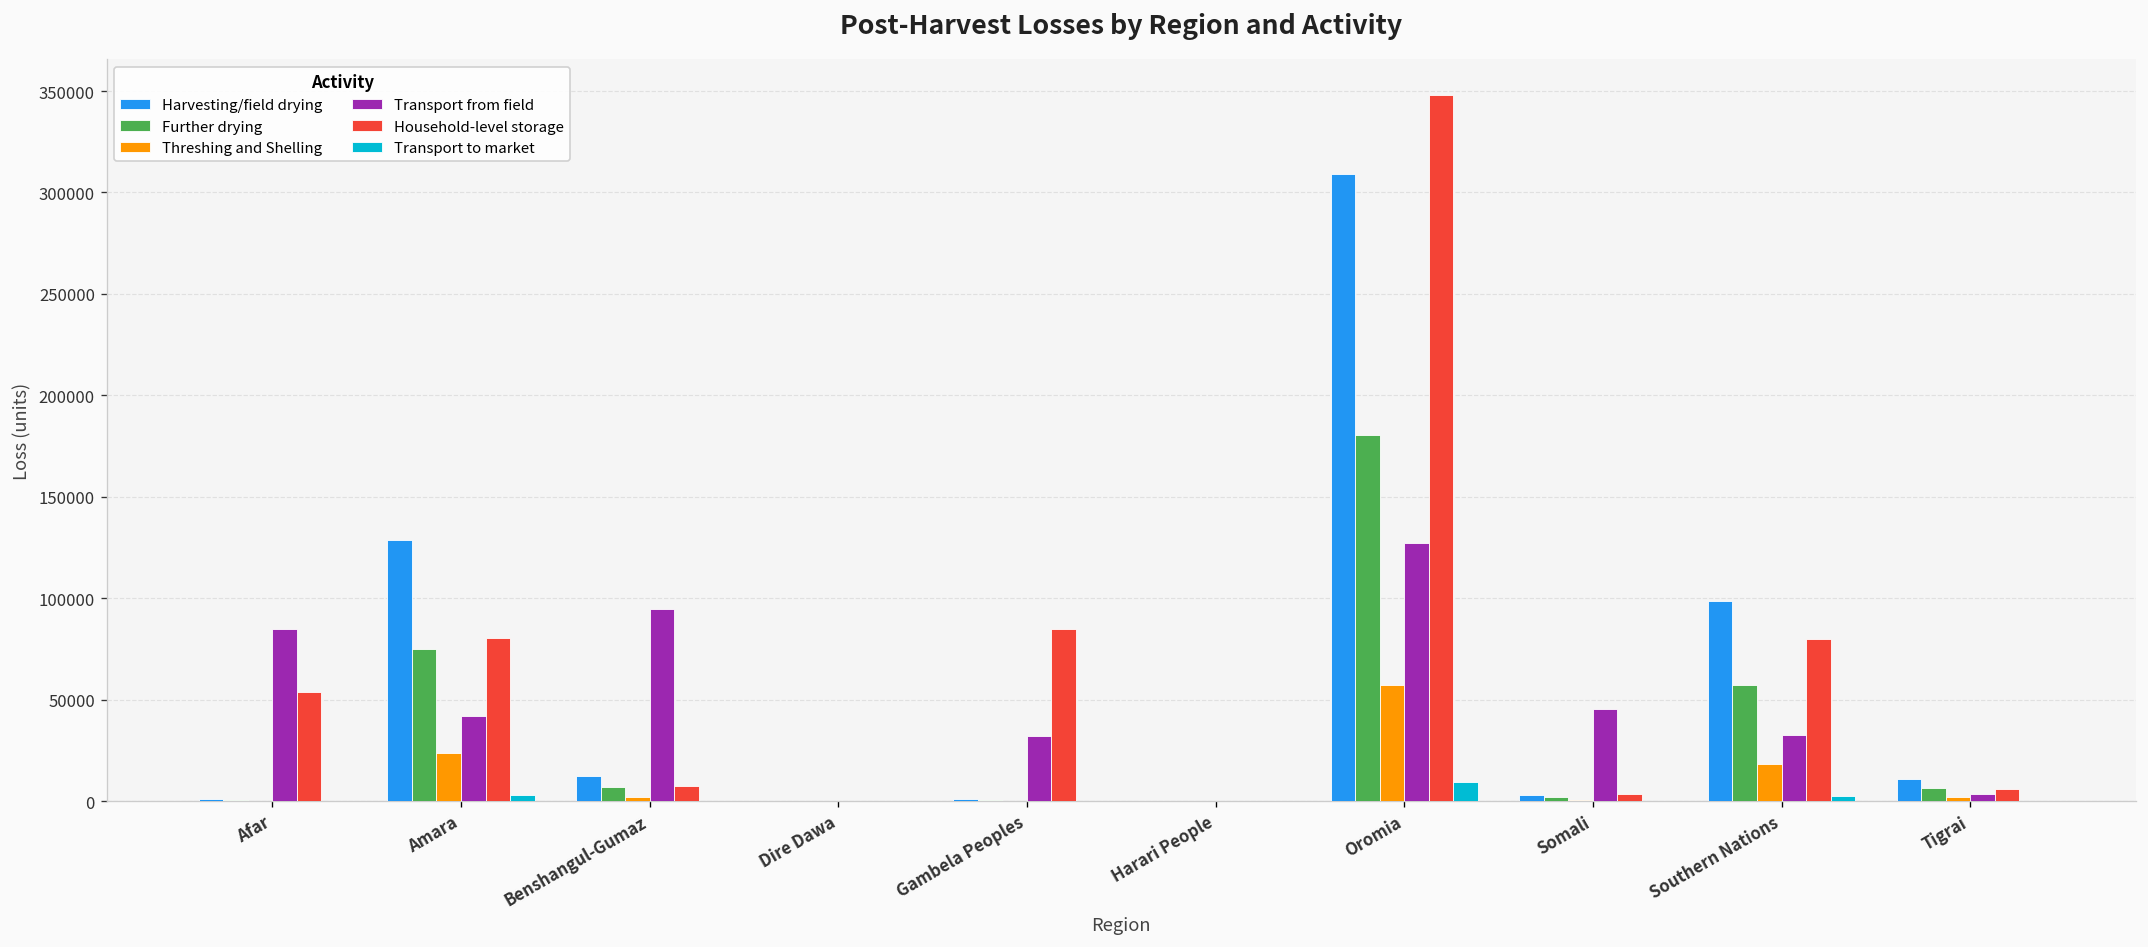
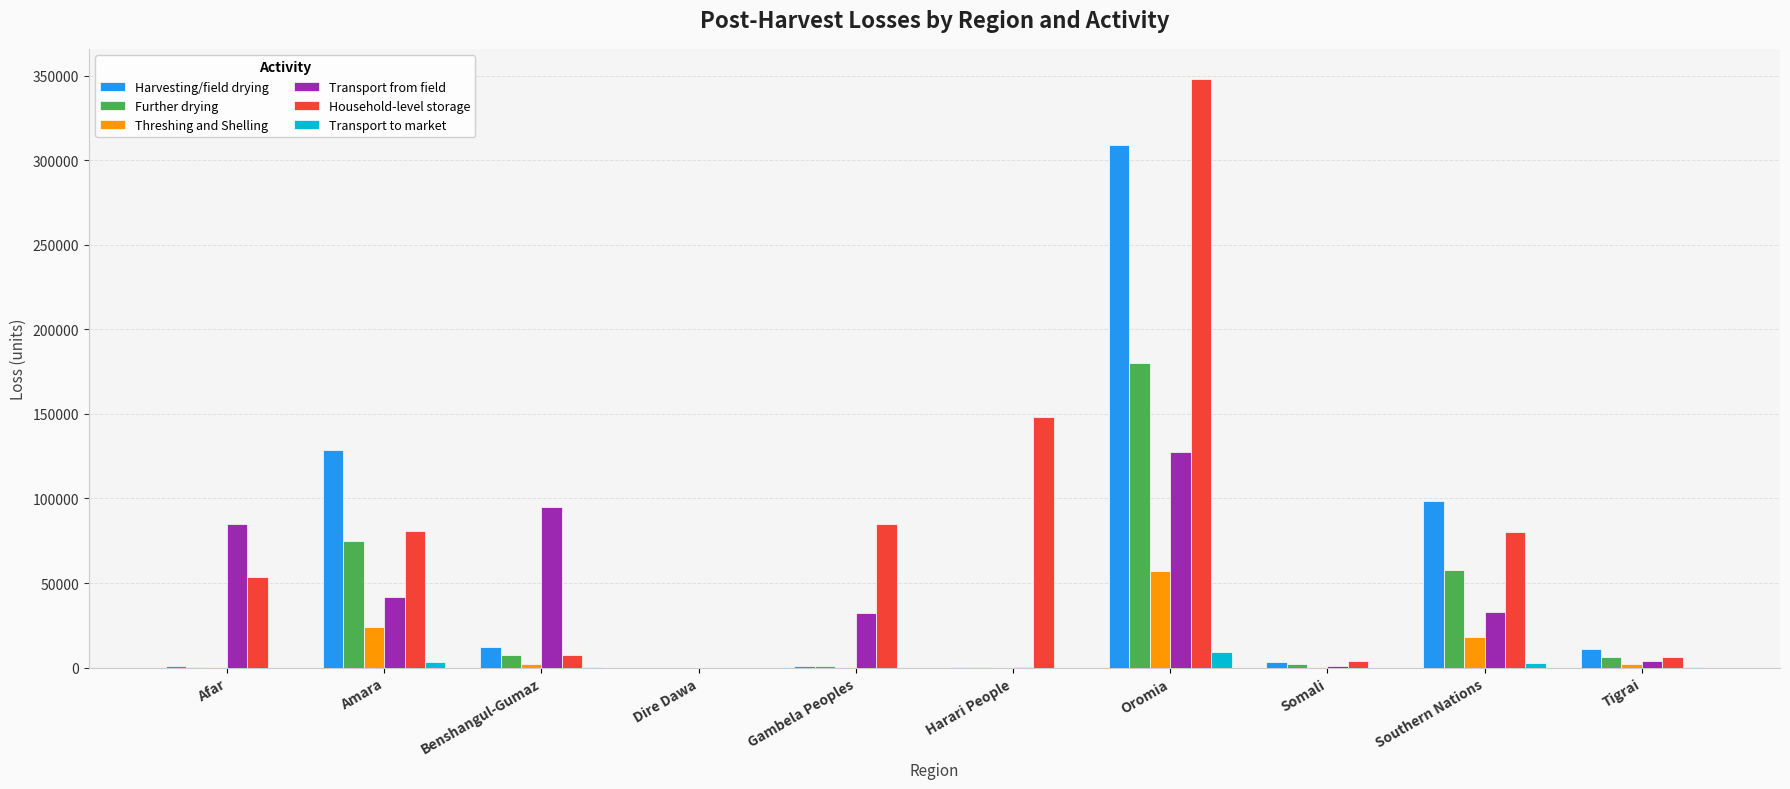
  {
    "Further drying": {
      "Amara": 75000,
      "Benshangul-Gumaz": 7000,
      "Oromia": 180000,
      "Somali": 2000,
      "Southern Nations": 58000,
      "Tigrai": 6000
    },
    "Threshing and Shelling": {
      "Amara": 24000,
      "Benshangul-Gumaz": 2000,
      "Oromia": 57000,
      "Southern Nations": 18000,
      "Tigrai": 2000
    },
    "Transport from field": {
      "Afar": 85000,
      "Amara": 42000,
      "Benshangul-Gumaz": 95000,
      "Gambela Peoples": 32000,
      "Oromia": 127000,
-     "Somali": 46000,
+     "Somali": 1000,
      "Southern Nations": 33000,
      "Tigrai": 4000
    },
    "Household-level storage": {
      "Afar": 54000,
      "Amara": 81000,
      "Benshangul-Gumaz": 8000,
      "Gambela Peoples": 85000,
-     "Harari People": 0,
+     "Harari People": 148000,
      "Oromia": 348000,
      "Somali": 4000,
      "Southern Nations": 80000,
      "Tigrai": 6000
    }
  }
